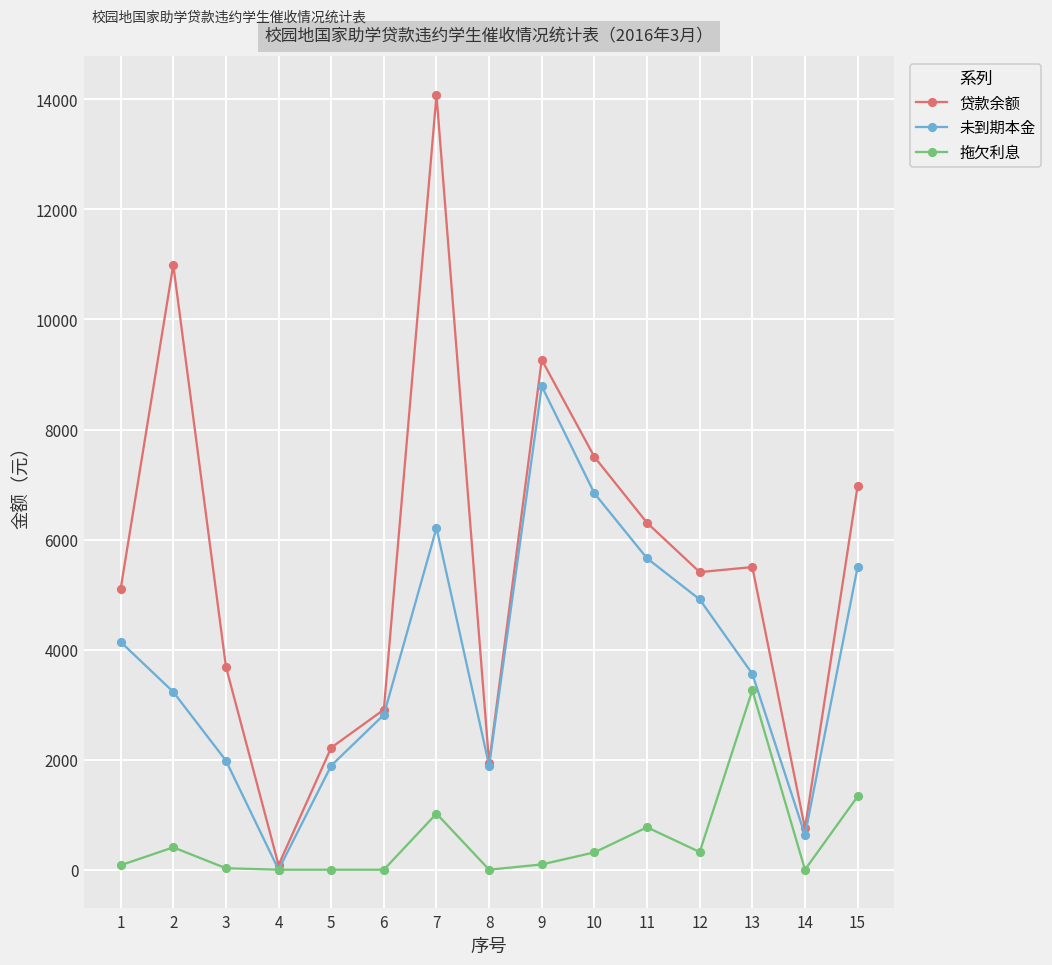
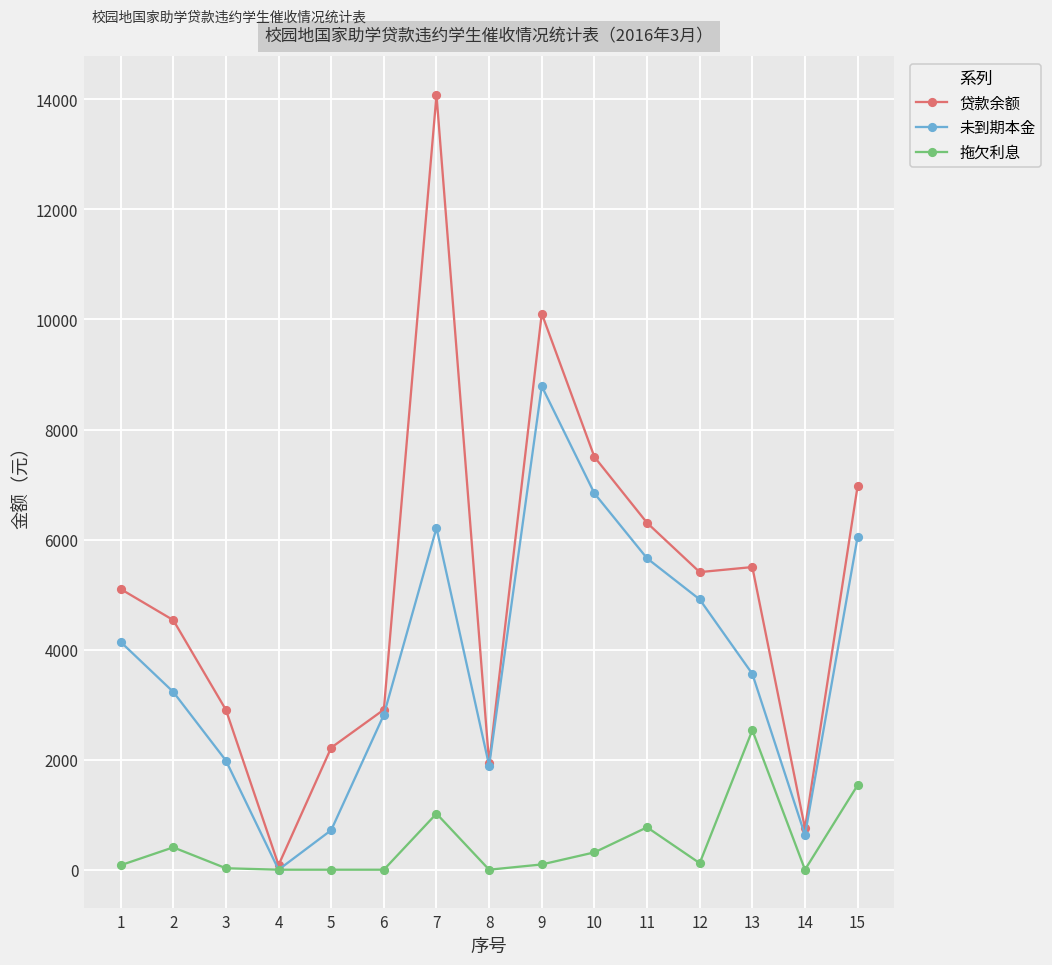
  {
    "贷款余额": {
      "1": 5100,
-     "2": 11000,
-     "3": 3700,
+     "2": 4500,
+     "3": 2900,
      "4": 100,
      "5": 2200,
      "6": 2900,
      "7": 14100,
-     "9": 9300,
+     "9": 10100,
      "10": 7500,
      "11": 6300,
      "12": 5400,
      "13": 5500,
      "14": 800,
      "15": 7000
    },
    "未到期本金": {
      "1": 4100,
      "2": 3200,
      "3": 2000,
-     "5": 1900,
+     "5": 700,
      "6": 2800,
      "7": 6200,
      "9": 8800,
      "10": 6800,
      "11": 5700,
      "12": 4900,
      "13": 3600,
      "14": 600,
-     "15": 5500
+     "15": 6100
    },
    "拖欠利息": {
      "1": 100,
      "2": 400,
      "3": 0,
      "5": 0,
      "6": 0,
      "7": 1000,
      "8": 0,
      "9": 100,
      "10": 300,
      "11": 800,
-     "12": 300,
-     "13": 3300,
+     "12": 100,
+     "13": 2500,
      "14": 0,
-     "15": 1300
+     "15": 1500
    }
  }
